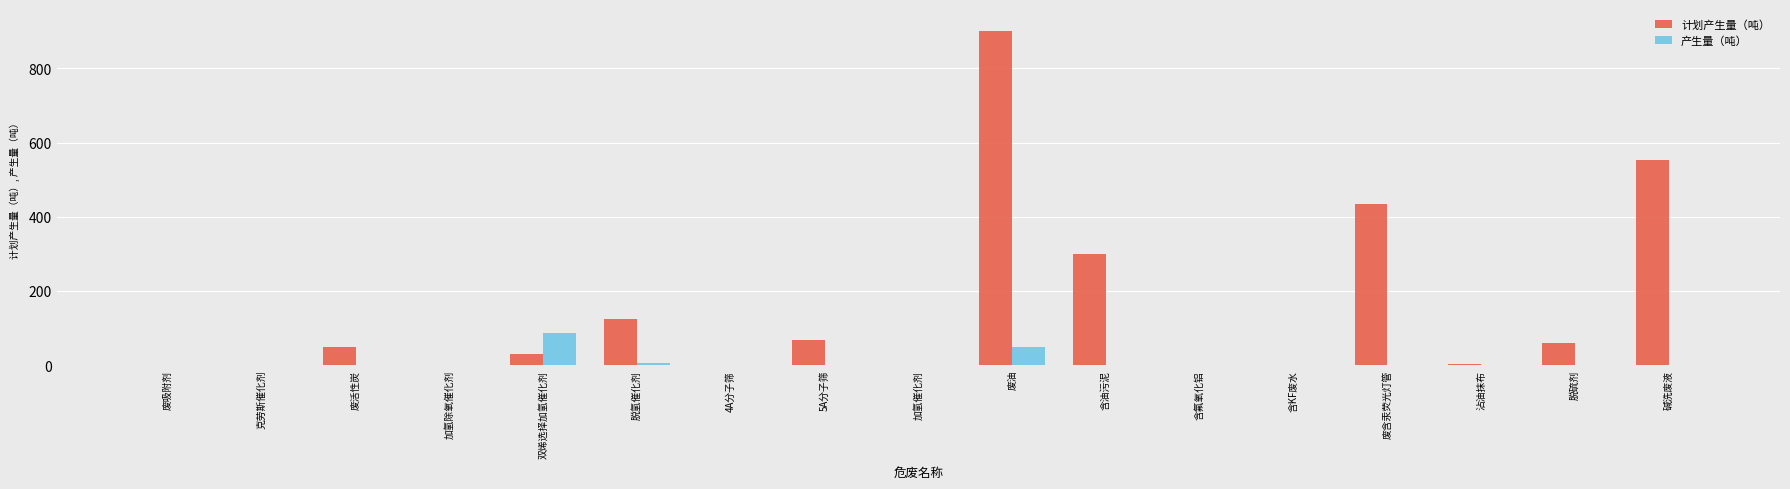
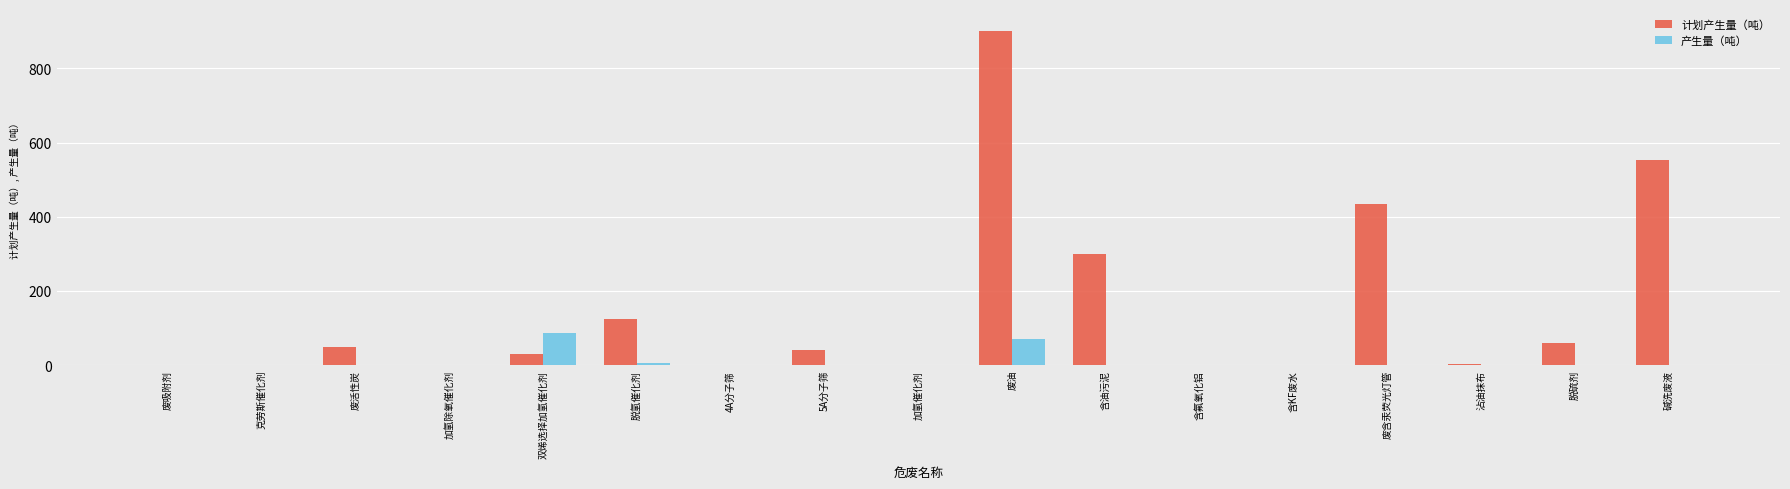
  {
    "计划产生量（吨）": {
      "废吸附剂": 0,
      "克劳斯催化剂": 0,
      "废活性炭": 50,
      "加氢除氧催化剂": 0,
      "双烯选择加氢催化剂": 30,
      "脱氢催化剂": 130,
      "4A分子筛": 0,
-     "5A分子筛": 70,
+     "5A分子筛": 40,
      "加氢催化剂": 0,
      "废油": 900,
      "含油污泥": 300,
      "含氟氧化铝": 0,
      "含KF废水": 0,
      "废含汞荧光灯管": 440,
      "脱硫剂": 60,
      "碱洗废液": 550
    },
    "产生量（吨）": {
      "废吸附剂": 0,
      "克劳斯催化剂": 0,
      "废活性炭": 0,
      "加氢除氧催化剂": 0,
      "双烯选择加氢催化剂": 90,
      "4A分子筛": 0,
      "5A分子筛": 0,
      "加氢催化剂": 0,
-     "废油": 50,
+     "废油": 70,
      "含油污泥": 0,
      "含氟氧化铝": 0,
      "含KF废水": 0,
      "废含汞荧光灯管": 0,
      "沾油抹布": 0,
      "脱硫剂": 0,
      "碱洗废液": 0
    }
  }
